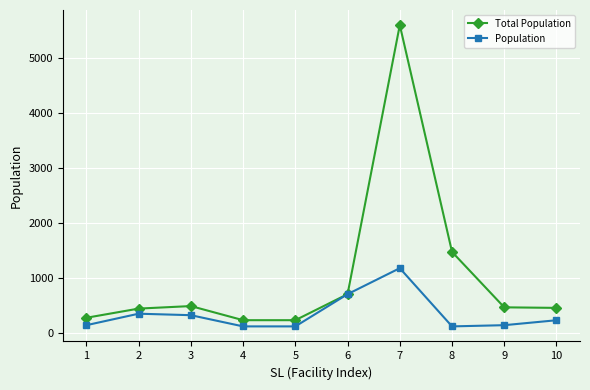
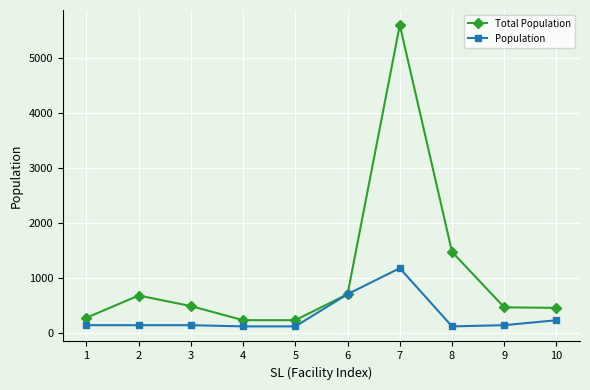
  {
    "Total Population": {
      "1": 300,
-     "2": 400,
+     "2": 700,
      "3": 500,
      "4": 200,
      "5": 200,
      "7": 5600,
      "8": 1500,
      "9": 500,
      "10": 500
    },
    "Population": {
      "1": 100,
-     "2": 300,
-     "3": 300,
+     "2": 100,
+     "3": 100,
      "4": 100,
      "5": 100,
      "7": 1200,
      "8": 100,
      "9": 100,
      "10": 200
    }
  }
